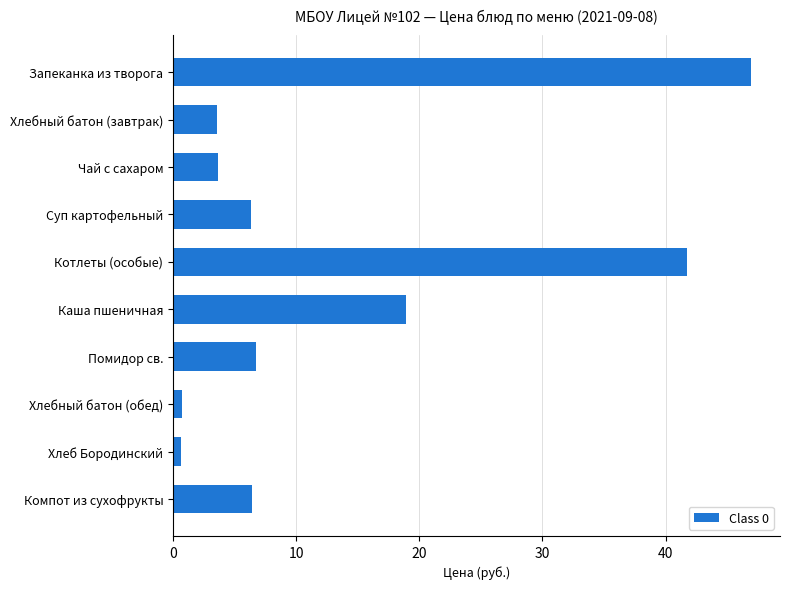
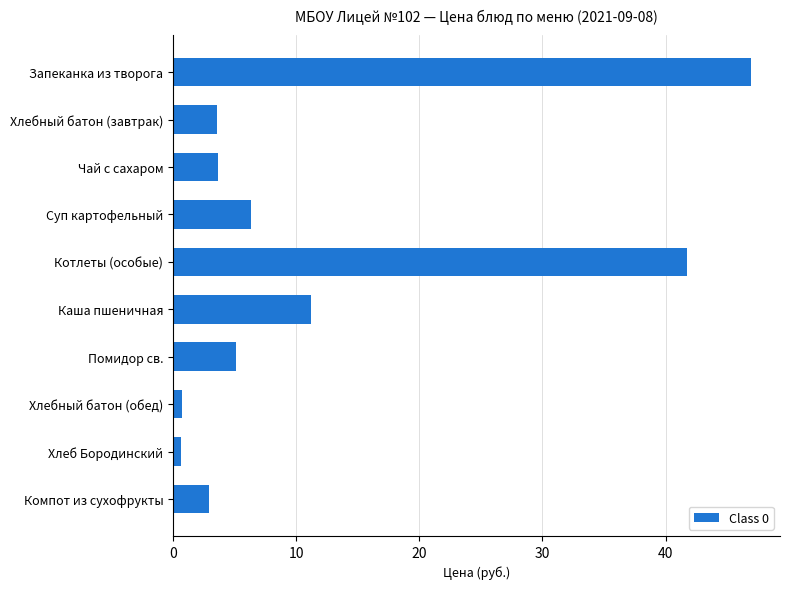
  {
    "Запеканка из творога": 47.0,
    "Хлебный батон (завтрак)": 3.6,
    "Чай с сахаром": 3.6,
    "Суп картофельный": 6.3,
    "Котлеты (особые)": 41.8,
-   "Каша пшеничная": 18.9,
-   "Помидор св.": 6.7,
+   "Каша пшеничная": 11.2,
+   "Помидор св.": 5.1,
    "Хлебный батон (обед)": 0.7,
    "Хлеб Бородинский": 0.7,
-   "Компот из сухофрукты": 6.4
+   "Компот из сухофрукты": 2.9
  }
